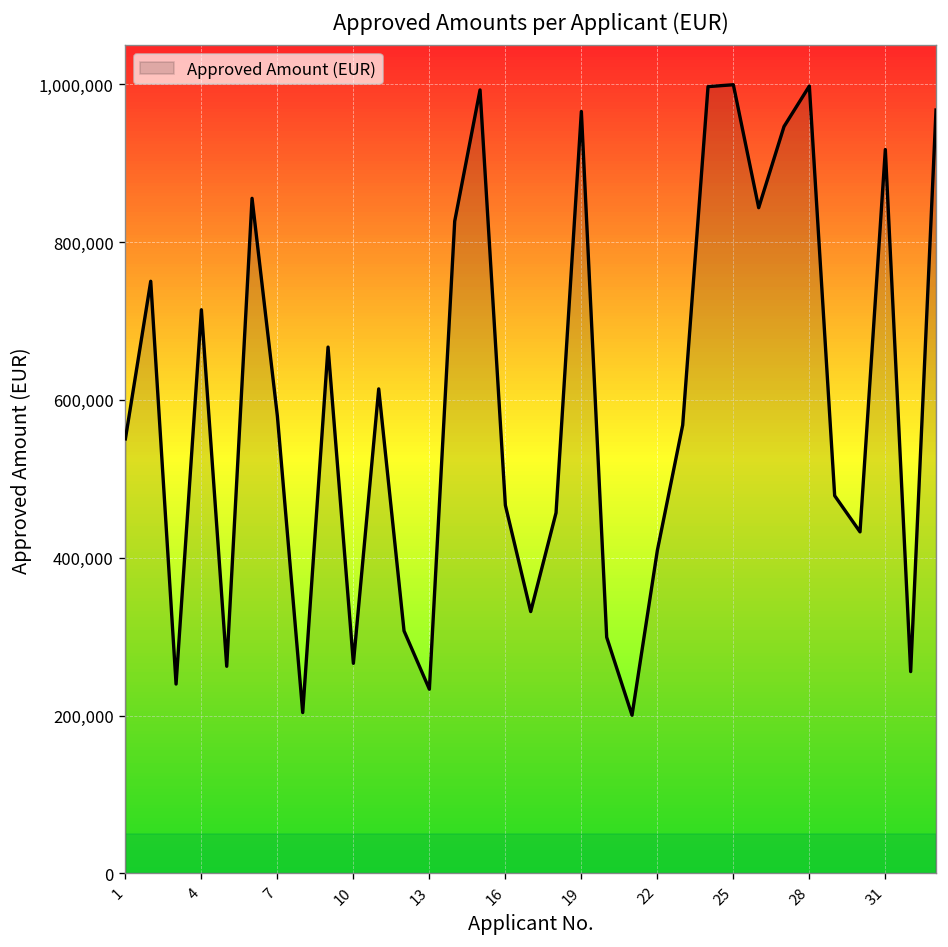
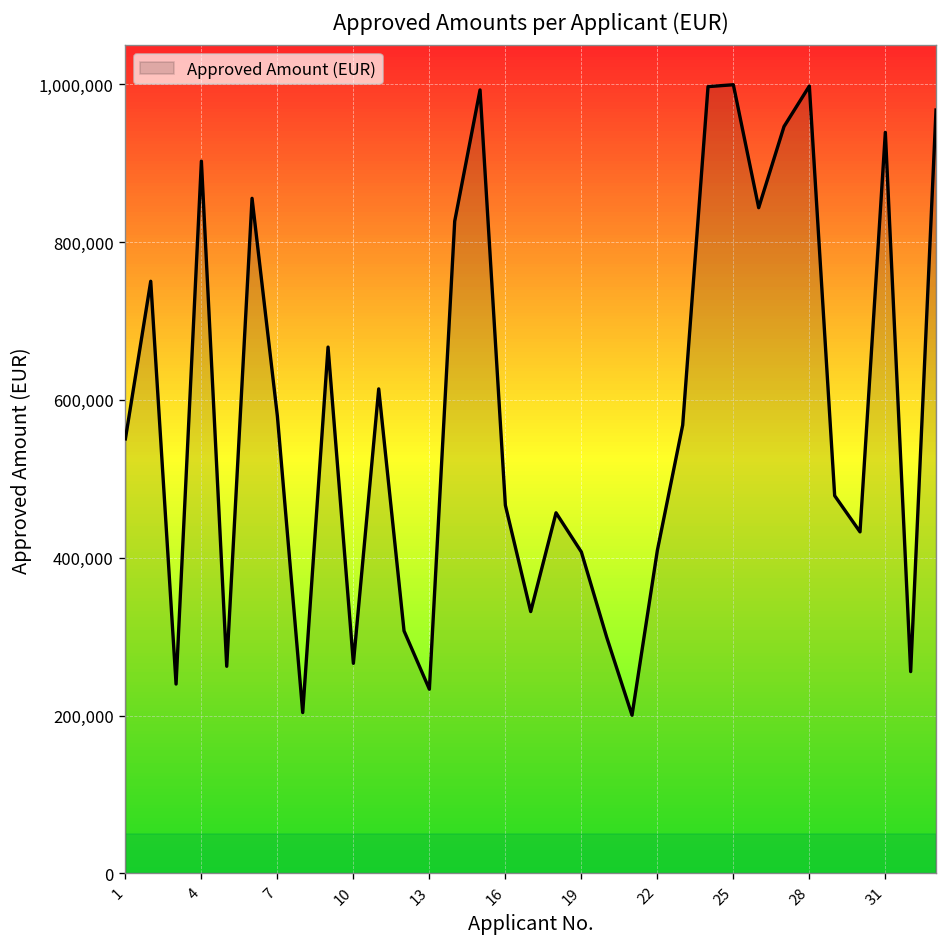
  {
    "1": "550,000",
-   "4": "710,000",
+   "4": "900,000",
    "7": "580,000",
    "10": "270,000",
    "13": "230,000",
    "16": "470,000",
-   "19": "970,000",
+   "19": "410,000",
    "22": "410,000",
    "25": "1,000,000",
    "28": "1,000,000",
-   "31": "920,000"
+   "31": "940,000"
  }
